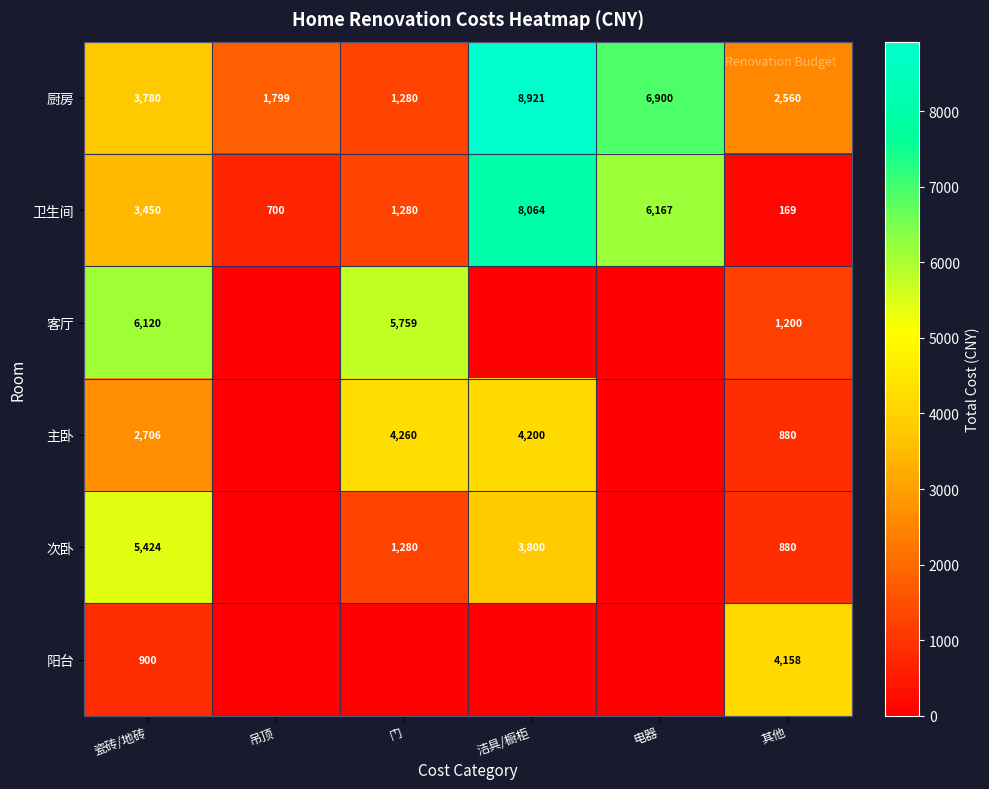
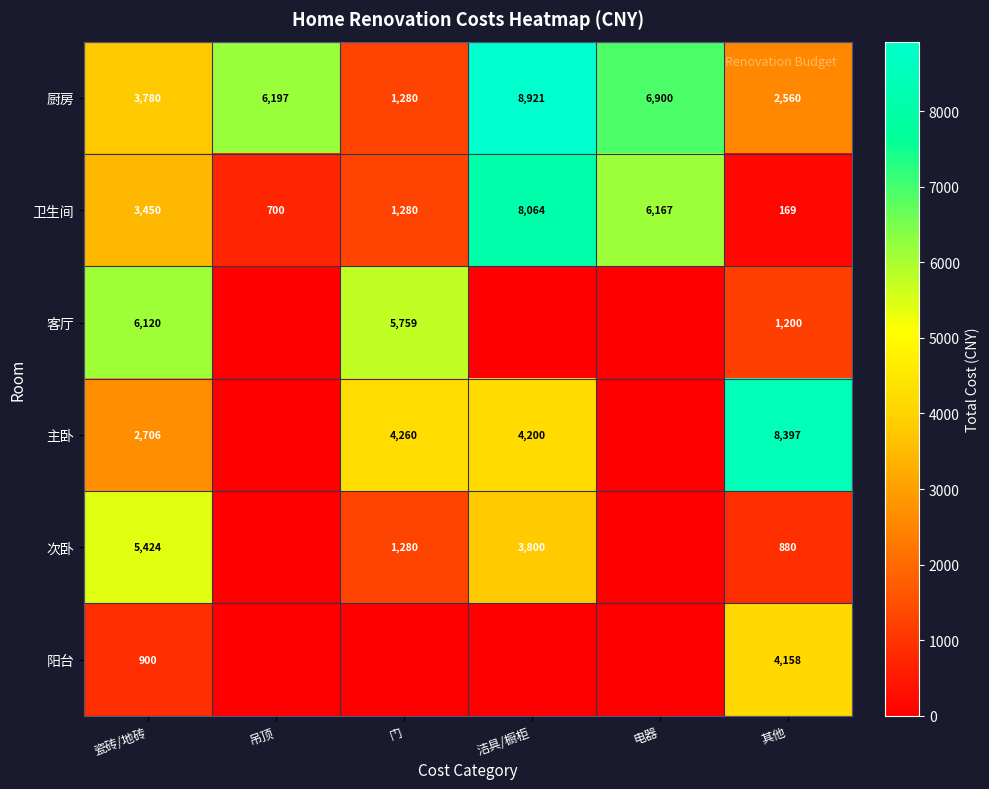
  {
    "厨房": {
      "瓷砖/地砖": "3,780",
-     "吊顶": "1,799",
+     "吊顶": "6,197",
      "门": "1,280",
      "洁具/橱柜": "8,921",
      "电器": "6,900"
    },
    "卫生间": {
      "瓷砖/地砖": "3,450",
      "吊顶": "700",
      "门": "1,280",
      "洁具/橱柜": "8,064",
      "电器": "6,167",
      "其他": "169"
    },
    "客厅": {
      "瓷砖/地砖": "6,120",
      "门": "5,759",
      "其他": "1,200"
    },
    "主卧": {
      "瓷砖/地砖": "2,706",
      "门": "4,260",
      "洁具/橱柜": "4,200",
-     "其他": "880"
+     "其他": "8,397"
    },
    "次卧": {
      "瓷砖/地砖": "5,424",
      "门": "1,280",
      "洁具/橱柜": "3,800",
      "其他": "880"
    },
    "阳台": {
      "瓷砖/地砖": "900",
      "其他": "4,158"
    }
  }
